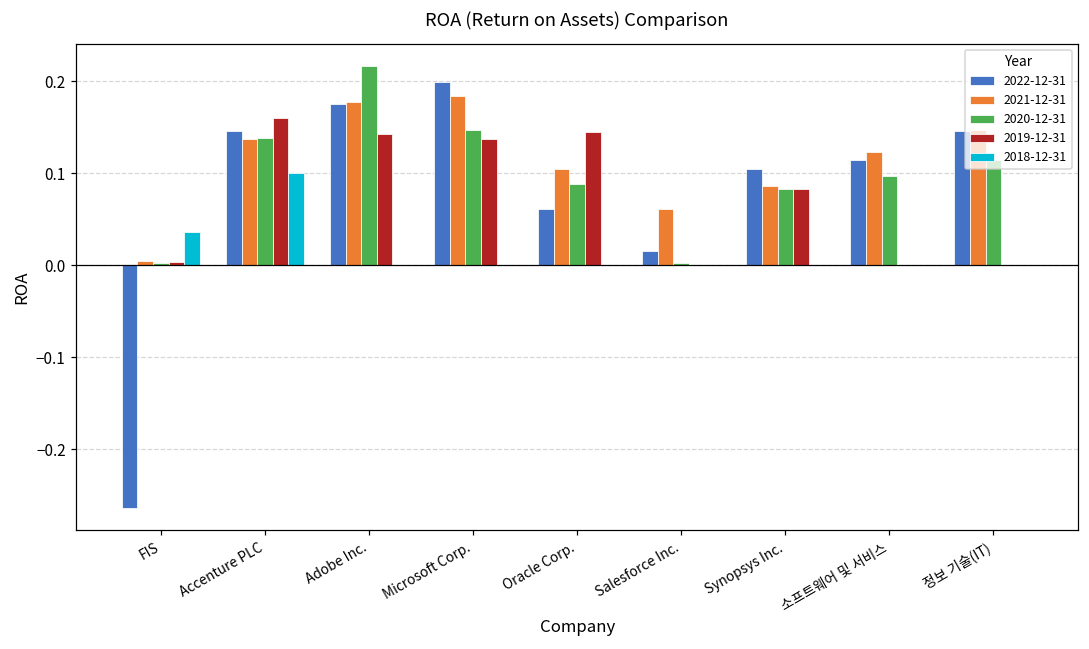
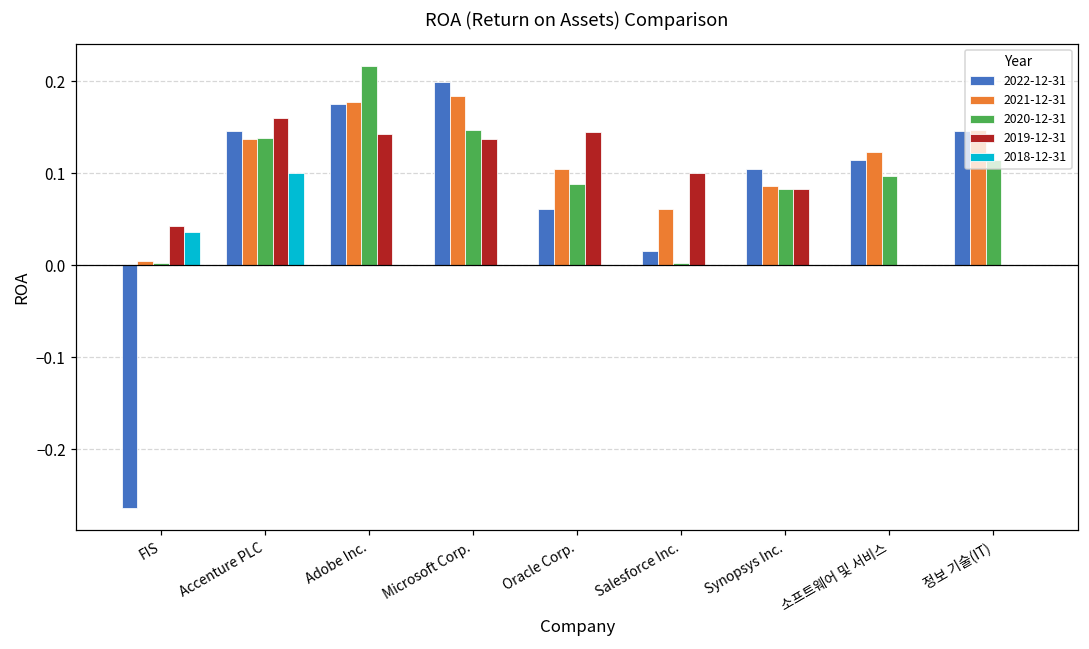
  {
    "2022-12-31": {
      "FIS": -0.26,
      "Accenture PLC": 0.15,
      "Adobe Inc.": 0.18,
      "Microsoft Corp.": 0.20,
      "Oracle Corp.": 0.06,
      "Salesforce Inc.": 0.02,
      "Synopsys Inc.": 0.10,
      "소프트웨어 및 서비스": 0.11,
      "정보 기술(IT)": 0.15
    },
    "2021-12-31": {
      "FIS": 0.01,
      "Accenture PLC": 0.14,
      "Adobe Inc.": 0.18,
      "Microsoft Corp.": 0.18,
      "Oracle Corp.": 0.10,
      "Salesforce Inc.": 0.06,
      "Synopsys Inc.": 0.09,
      "소프트웨어 및 서비스": 0.12
    },
    "2020-12-31": {
      "Accenture PLC": 0.14,
      "Adobe Inc.": 0.22,
      "Microsoft Corp.": 0.15,
      "Oracle Corp.": 0.09,
      "Synopsys Inc.": 0.08,
      "소프트웨어 및 서비스": 0.10,
      "정보 기술(IT)": 0.11
    },
    "2019-12-31": {
-     "FIS": 0.00,
+     "FIS": 0.04,
      "Accenture PLC": 0.16,
      "Adobe Inc.": 0.14,
      "Microsoft Corp.": 0.14,
      "Oracle Corp.": 0.15,
-     "Salesforce Inc.": 0.0,
+     "Salesforce Inc.": 0.1,
      "Synopsys Inc.": 0.08,
      "소프트웨어 및 서비스": 0.00,
      "정보 기술(IT)": 0.00
    },
    "2018-12-31": {
      "FIS": 0.04,
      "Accenture PLC": 0.10,
      "Adobe Inc.": 0.00,
      "Microsoft Corp.": 0.00,
      "Oracle Corp.": 0.00,
      "Salesforce Inc.": 0.00,
      "Synopsys Inc.": 0.00,
      "소프트웨어 및 서비스": 0.00,
      "정보 기술(IT)": 0.00
    }
  }
